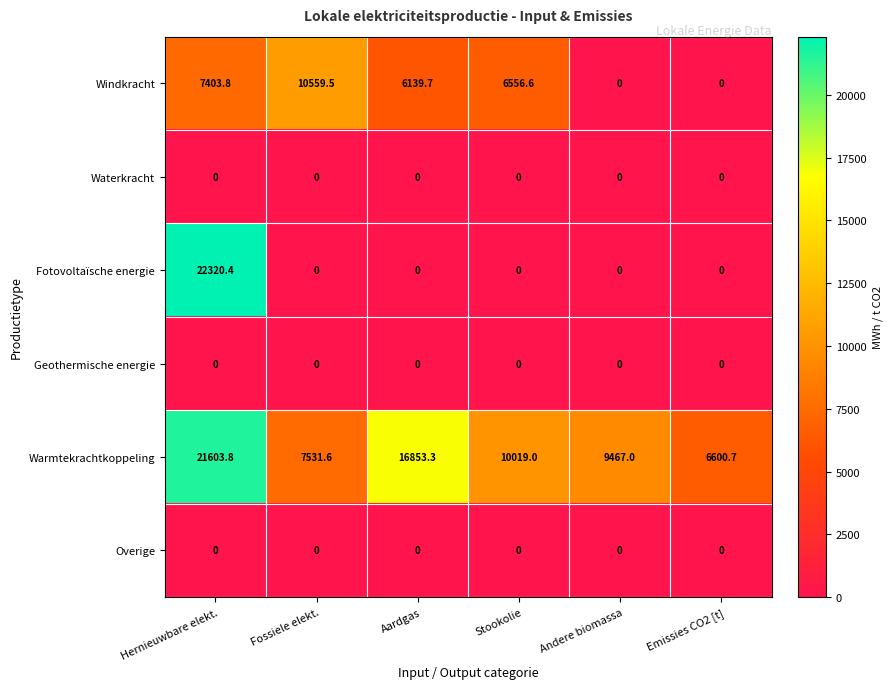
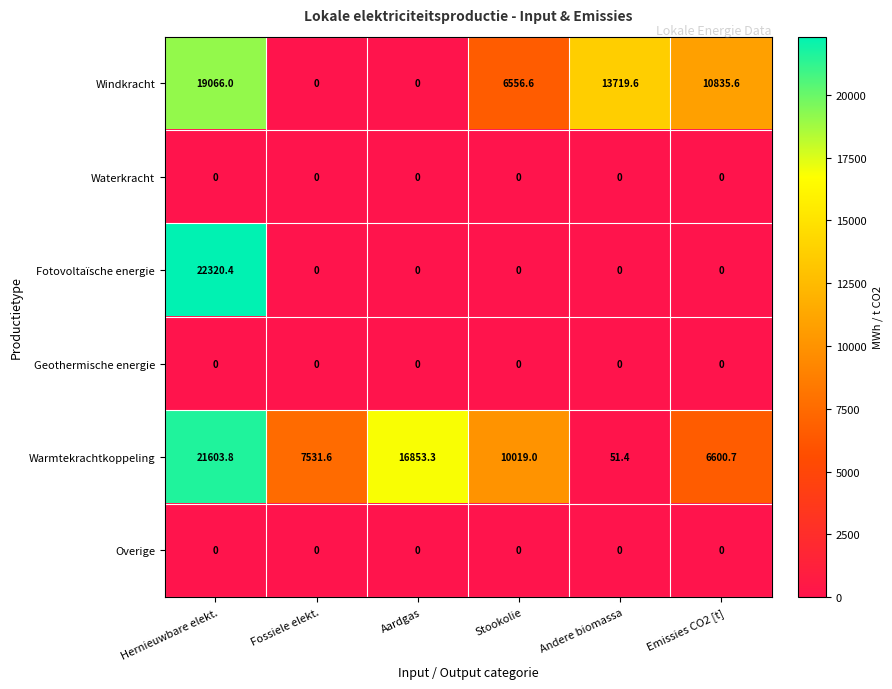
  {
    "Windkracht": {
-     "Hernieuwbare elekt.": 7403.8,
-     "Fossiele elekt.": 10559.5,
-     "Aardgas": 6139.7,
+     "Hernieuwbare elekt.": 19066.0,
+     "Fossiele elekt.": 0,
+     "Aardgas": 0,
      "Stookolie": 6556.6,
-     "Andere biomassa": 0,
-     "Emissies CO2 [t]": 0
+     "Andere biomassa": 13719.6,
+     "Emissies CO2 [t]": 10835.6
    },
    "Waterkracht": {
      "Hernieuwbare elekt.": 0,
      "Fossiele elekt.": 0,
      "Aardgas": 0,
      "Stookolie": 0,
      "Andere biomassa": 0,
      "Emissies CO2 [t]": 0
    },
    "Fotovoltaïsche energie": {
      "Hernieuwbare elekt.": 22320.4,
      "Fossiele elekt.": 0,
      "Aardgas": 0,
      "Stookolie": 0,
      "Andere biomassa": 0,
      "Emissies CO2 [t]": 0
    },
    "Geothermische energie": {
      "Hernieuwbare elekt.": 0,
      "Fossiele elekt.": 0,
      "Aardgas": 0,
      "Stookolie": 0,
      "Andere biomassa": 0,
      "Emissies CO2 [t]": 0
    },
    "Warmtekrachtkoppeling": {
      "Hernieuwbare elekt.": 21603.8,
      "Fossiele elekt.": 7531.6,
      "Aardgas": 16853.3,
      "Stookolie": 10019.0,
-     "Andere biomassa": 9467.0,
+     "Andere biomassa": 51.4,
      "Emissies CO2 [t]": 6600.7
    },
    "Overige": {
      "Hernieuwbare elekt.": 0,
      "Fossiele elekt.": 0,
      "Aardgas": 0,
      "Stookolie": 0,
      "Andere biomassa": 0,
      "Emissies CO2 [t]": 0
    }
  }
